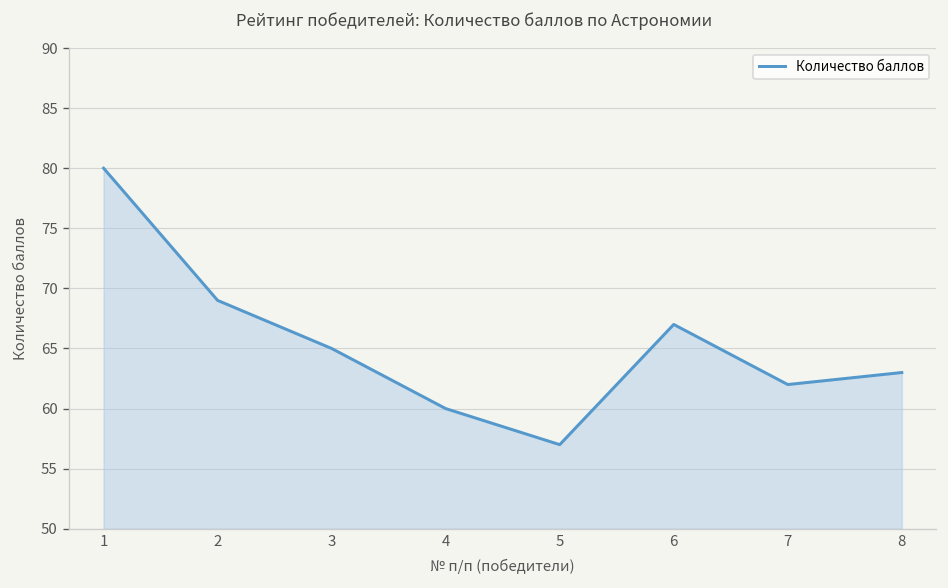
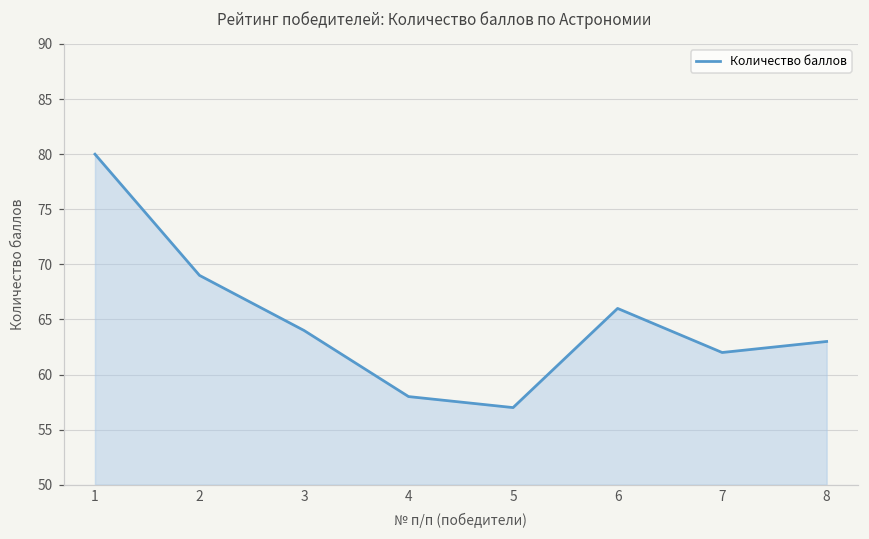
  {
    "1": 80,
    "2": 69,
-   "3": 65,
-   "4": 60,
+   "3": 64,
+   "4": 58,
    "5": 57,
-   "6": 67,
+   "6": 66,
    "7": 62,
    "8": 63
  }
